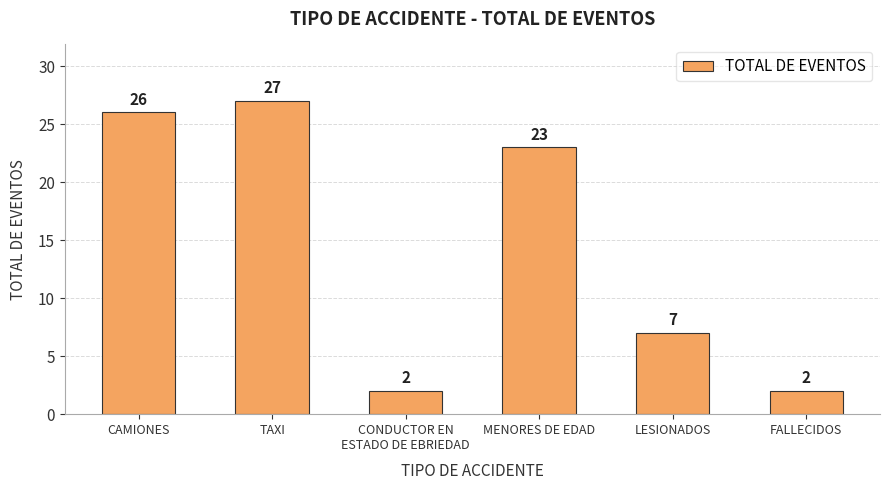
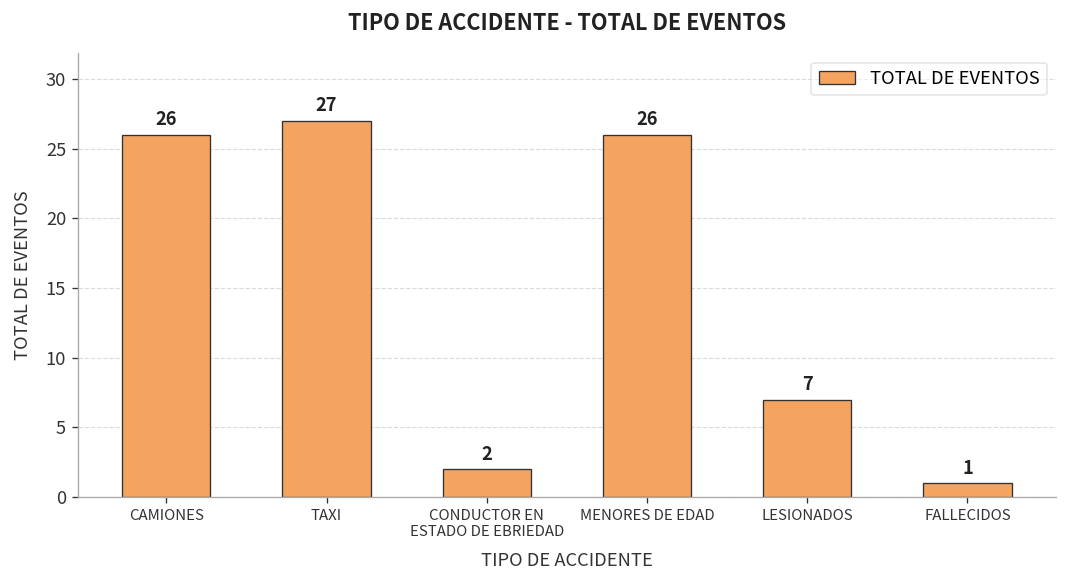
  {
    "CAMIONES": 26,
    "TAXI": 27,
    "CONDUCTOR EN ESTADO DE EBRIEDAD": 2,
-   "MENORES DE EDAD": 23,
+   "MENORES DE EDAD": 26,
    "LESIONADOS": 7,
-   "FALLECIDOS": 2
+   "FALLECIDOS": 1
  }
